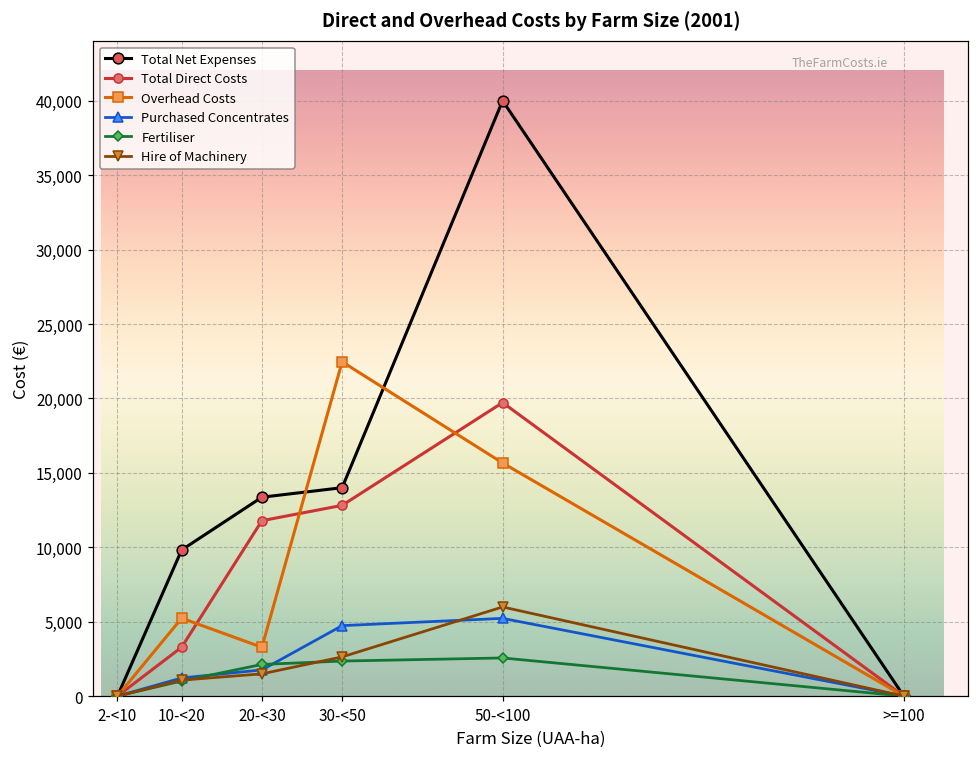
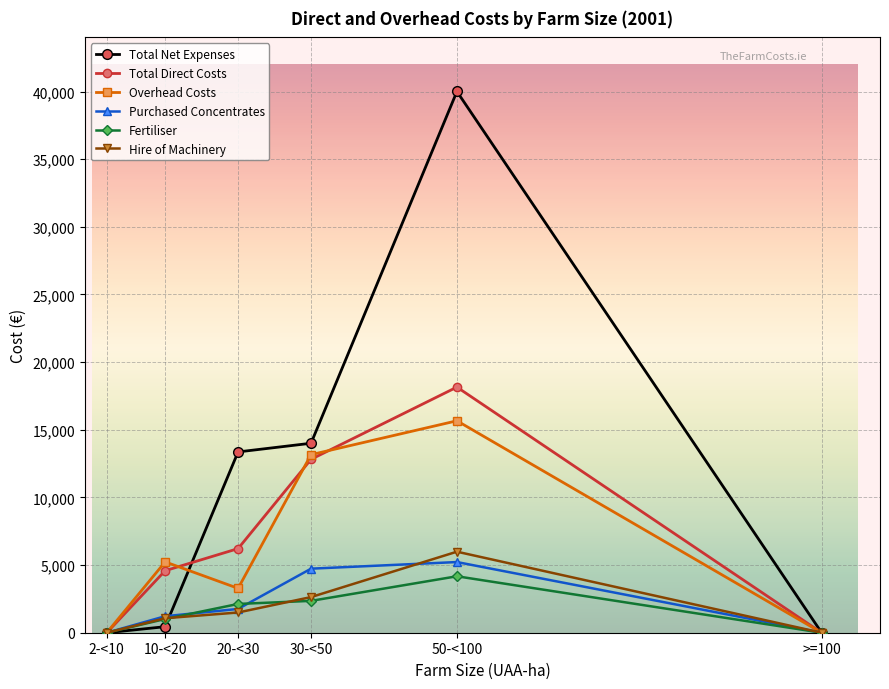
  {
    "Total Net Expenses": {
-     "10-<20": "9,800",
+     "10-<20": "400",
      "20-<30": "13,400",
      "30-<50": "14,000",
      "50-<100": "40,000"
    },
    "Total Direct Costs": {
-     "10-<20": "3,300",
-     "20-<30": "11,800",
+     "10-<20": "4,600",
+     "20-<30": "6,200",
      "30-<50": "12,800",
-     "50-<100": "19,700"
+     "50-<100": "18,200"
    },
    "Overhead Costs": {
      "10-<20": "5,200",
      "20-<30": "3,300",
-     "30-<50": "22,500",
+     "30-<50": "13,200",
      "50-<100": "15,700"
    },
    "Purchased Concentrates": {
      "20-<30": "1,800",
      "30-<50": "4,700",
      "50-<100": "5,200"
    },
    "Fertiliser": {
      "20-<30": "2,100",
      "30-<50": "2,400",
-     "50-<100": "2,600"
+     "50-<100": "4,200"
    },
    "Hire of Machinery": {
      "20-<30": "1,500",
      "30-<50": "2,600",
      "50-<100": "6,000"
    }
  }
